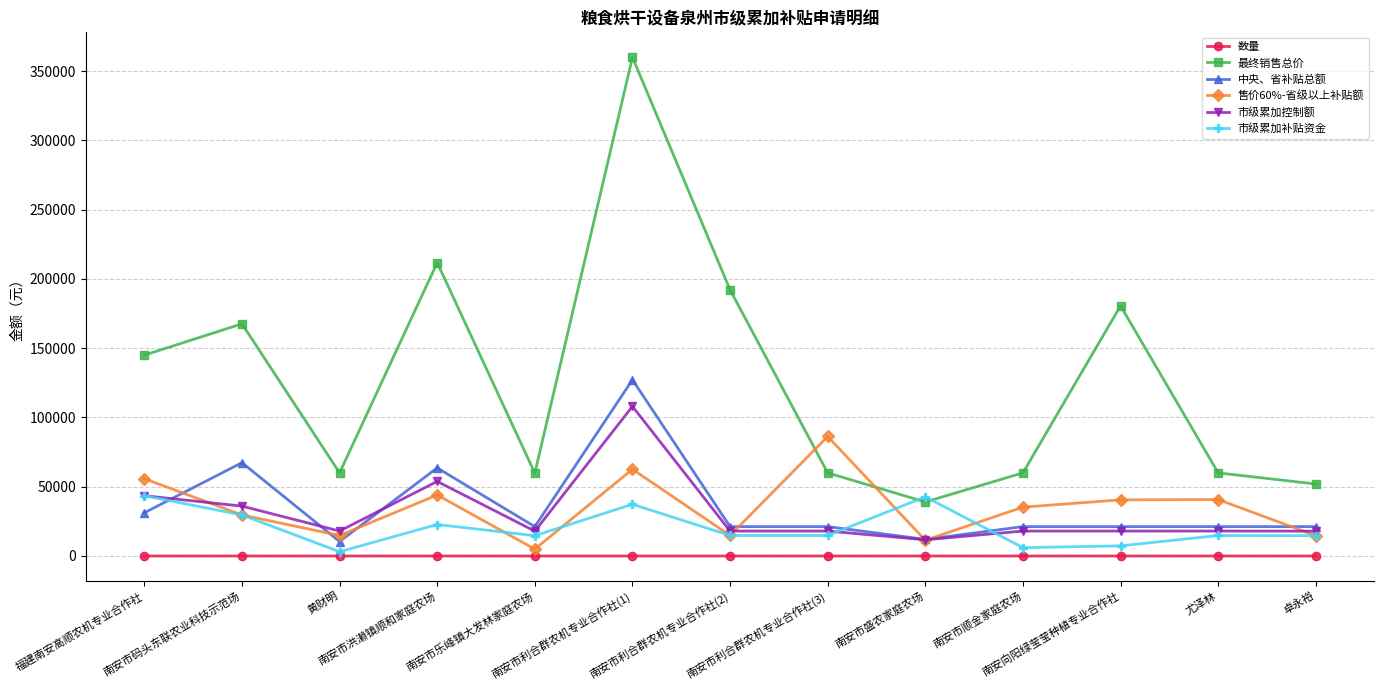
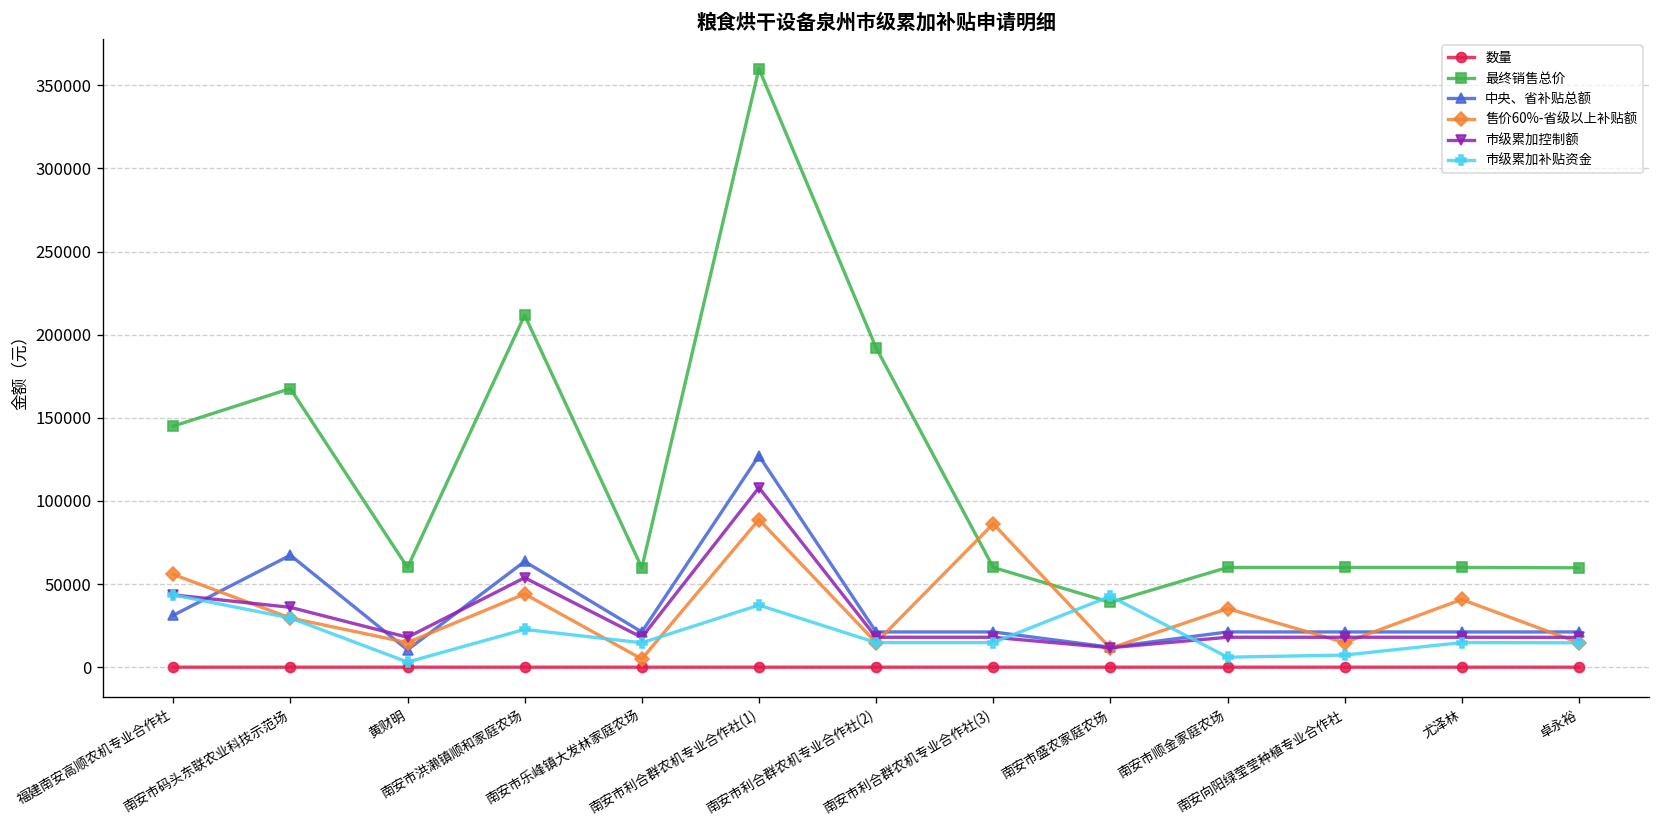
  {
    "数量": {
      "福建南安高顺农机专业合作社": 0,
      "南安市码头东联农业科技示范场": 0,
      "黄财明": 0,
      "南安市洪濑镇顺和家庭农场": 0,
      "南安市乐峰镇大发林家庭农场": 0,
      "南安市利合群农机专业合作社(1)": 0,
      "南安市利合群农机专业合作社(2)": 0,
      "南安市利合群农机专业合作社(3)": 0,
      "南安市盛农家庭农场": 0,
      "南安市顺金家庭农场": 0,
      "南安向阳绿莹莹种植专业合作社": 0,
      "尤泽林": 0,
      "卓永裕": 0
    },
    "最终销售总价": {
      "福建南安高顺农机专业合作社": 145000,
      "南安市码头东联农业科技示范场": 168000,
      "黄财明": 60000,
      "南安市洪濑镇顺和家庭农场": 212000,
      "南安市乐峰镇大发林家庭农场": 60000,
      "南安市利合群农机专业合作社(1)": 360000,
      "南安市利合群农机专业合作社(2)": 192000,
      "南安市利合群农机专业合作社(3)": 60000,
      "南安市盛农家庭农场": 39000,
      "南安市顺金家庭农场": 60000,
-     "南安向阳绿莹莹种植专业合作社": 181000,
+     "南安向阳绿莹莹种植专业合作社": 60000,
      "尤泽林": 60000,
-     "卓永裕": 52000
+     "卓永裕": 60000
    },
    "中央、省补贴总额": {
      "福建南安高顺农机专业合作社": 31000,
      "南安市码头东联农业科技示范场": 67000,
      "黄财明": 10000,
      "南安市洪濑镇顺和家庭农场": 64000,
      "南安市乐峰镇大发林家庭农场": 21000,
      "南安市利合群农机专业合作社(1)": 127000,
      "南安市利合群农机专业合作社(2)": 21000,
      "南安市利合群农机专业合作社(3)": 21000,
      "南安市顺金家庭农场": 21000,
      "南安向阳绿莹莹种植专业合作社": 21000,
      "尤泽林": 21000,
      "卓永裕": 21000
    },
    "售价60%-省级以上补贴额": {
      "福建南安高顺农机专业合作社": 56000,
      "黄财明": 15000,
      "南安市洪濑镇顺和家庭农场": 44000,
      "南安市乐峰镇大发林家庭农场": 5000,
-     "南安市利合群农机专业合作社(1)": 63000,
+     "南安市利合群农机专业合作社(1)": 89000,
      "南安市利合群农机专业合作社(3)": 86000,
      "南安市顺金家庭农场": 35000,
-     "南安向阳绿莹莹种植专业合作社": 41000,
+     "南安向阳绿莹莹种植专业合作社": 15000,
      "尤泽林": 41000
    },
    "市级累加控制额": {
      "南安市码头东联农业科技示范场": 36000,
      "黄财明": 18000,
      "南安市洪濑镇顺和家庭农场": 54000,
      "南安市乐峰镇大发林家庭农场": 18000,
      "南安市利合群农机专业合作社(1)": 108000,
      "南安市利合群农机专业合作社(2)": 18000,
      "南安市利合群农机专业合作社(3)": 18000,
      "南安市顺金家庭农场": 18000,
      "南安向阳绿莹莹种植专业合作社": 18000,
      "尤泽林": 18000,
      "卓永裕": 18000
    },
    "市级累加补贴资金": {
      "黄财明": 3000,
      "南安市洪濑镇顺和家庭农场": 23000,
      "南安市乐峰镇大发林家庭农场": 15000,
      "南安市利合群农机专业合作社(1)": 37000,
      "南安市利合群农机专业合作社(3)": 15000,
      "南安市盛农家庭农场": 43000,
      "南安市顺金家庭农场": 6000,
      "南安向阳绿莹莹种植专业合作社": 7000,
      "尤泽林": 15000
    }
  }
